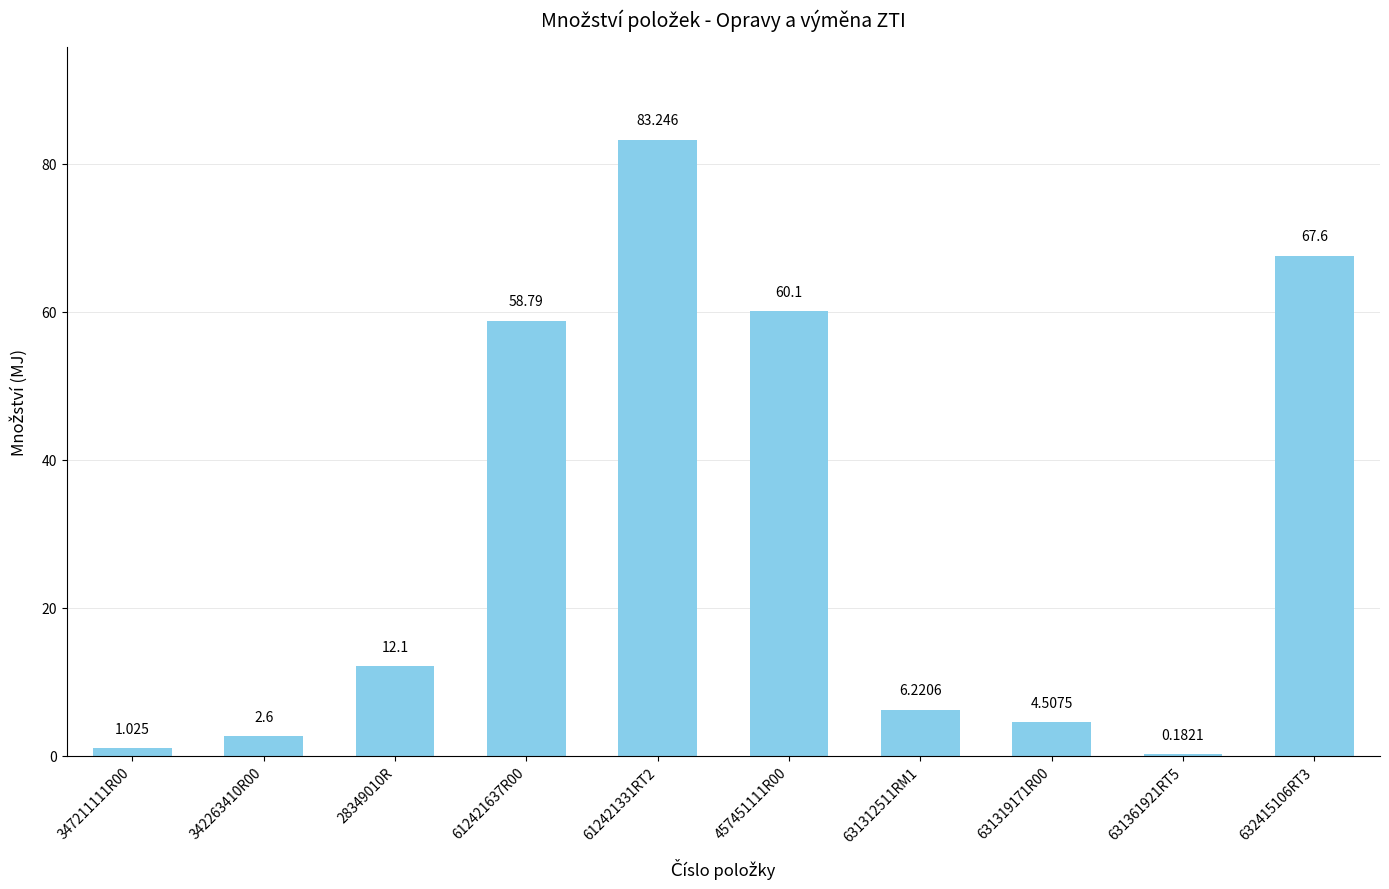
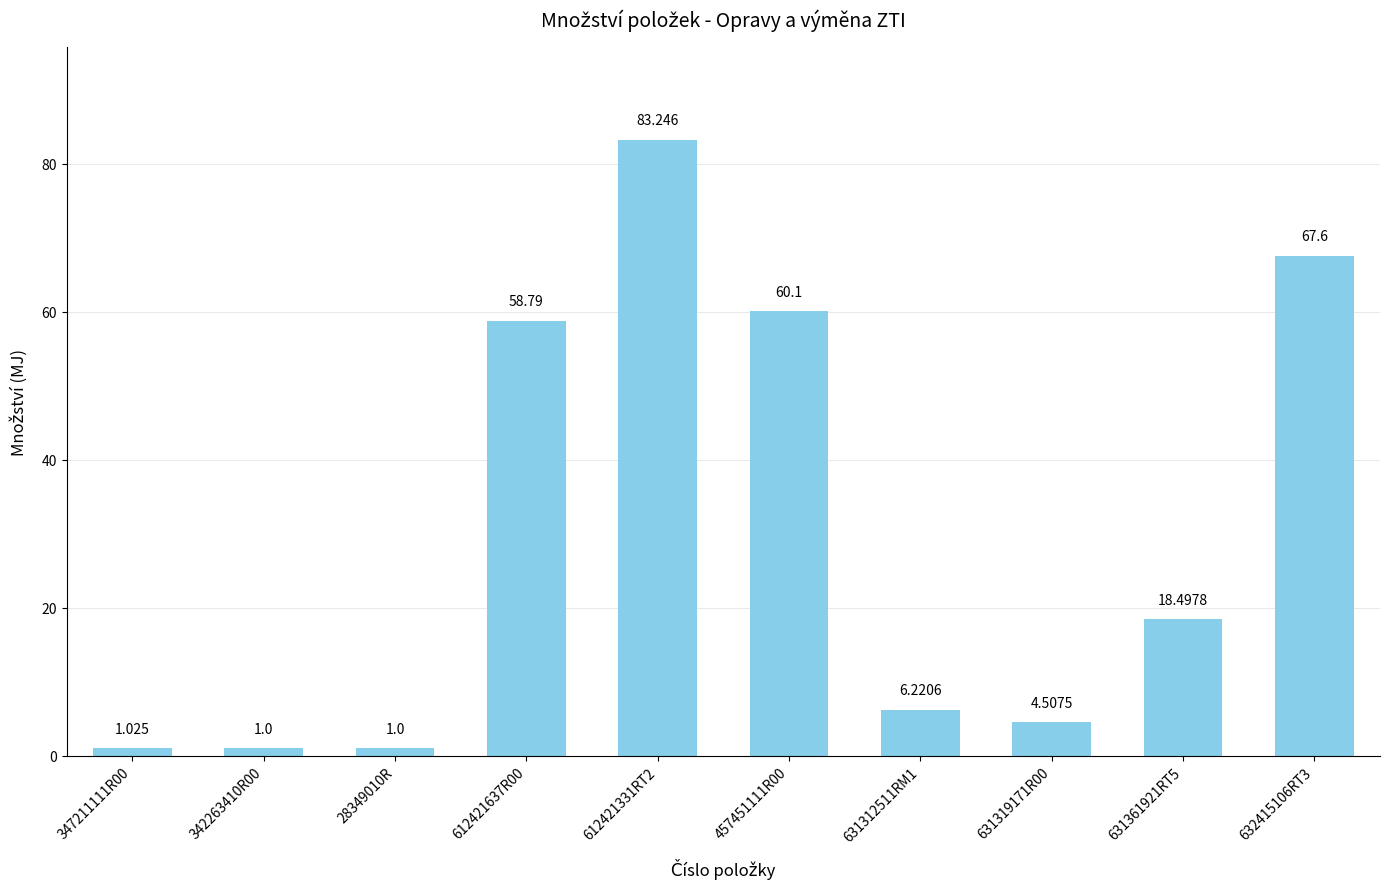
  {
    "347211111R00": 1.025,
-   "342263410R00": 2.6,
-   "28349010R": 12.1,
+   "342263410R00": 1.0,
+   "28349010R": 1.0,
    "612421637R00": 58.79,
    "612421331RT2": 83.246,
    "457451111R00": 60.1,
    "631312511RM1": 6.2206,
    "631319171R00": 4.5075,
-   "631361921RT5": 0.1821,
+   "631361921RT5": 18.4978,
    "632415106RT3": 67.6
  }
